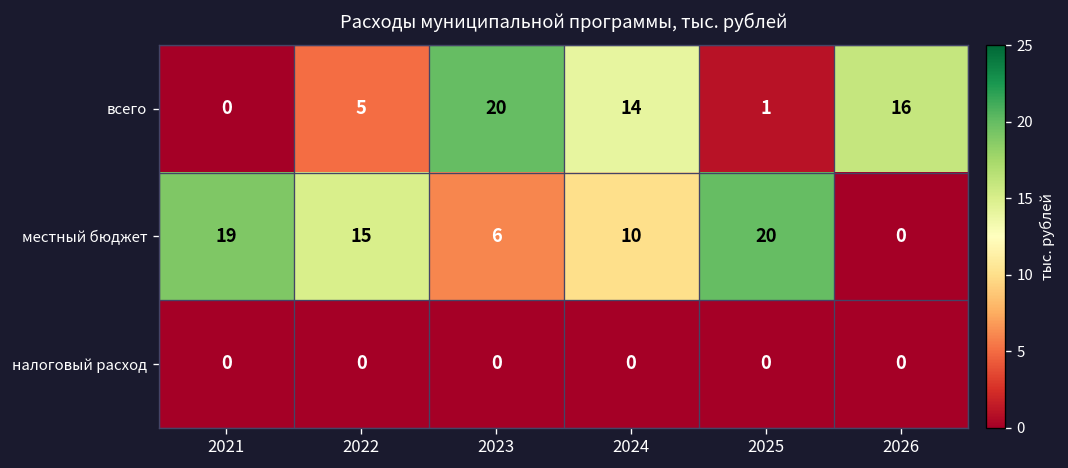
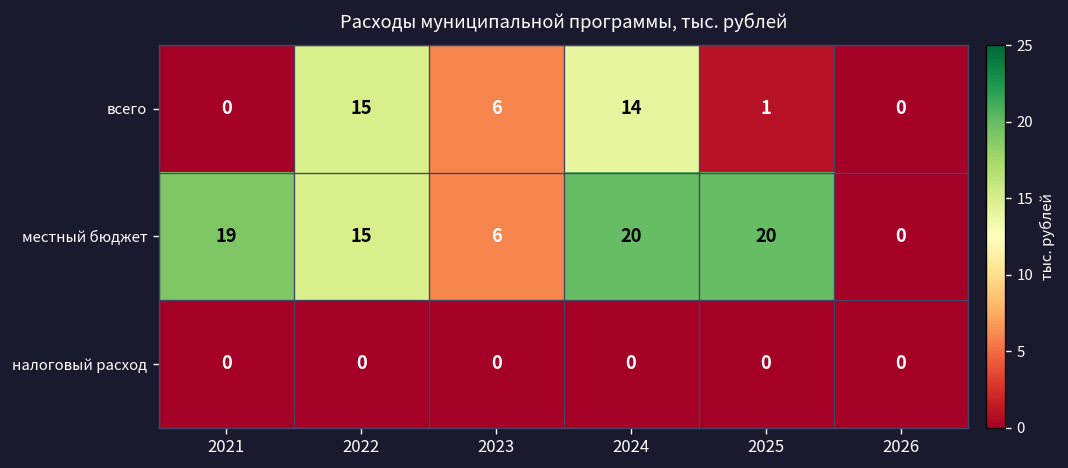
  {
    "всего": {
      "2021": 0,
-     "2022": 5,
-     "2023": 20,
+     "2022": 15,
+     "2023": 6,
      "2024": 14,
      "2025": 1,
-     "2026": 16
+     "2026": 0
    },
    "местный бюджет": {
      "2021": 19,
      "2022": 15,
      "2023": 6,
-     "2024": 10,
+     "2024": 20,
      "2025": 20,
      "2026": 0
    },
    "налоговый расход": {
      "2021": 0,
      "2022": 0,
      "2023": 0,
      "2024": 0,
      "2025": 0,
      "2026": 0
    }
  }
